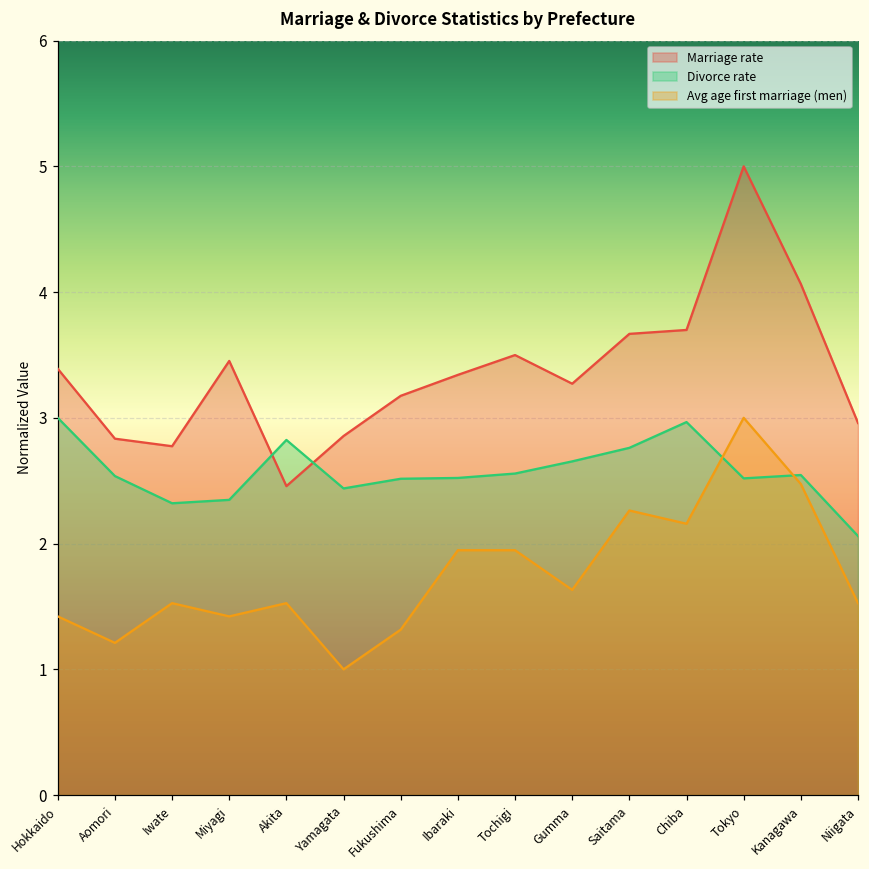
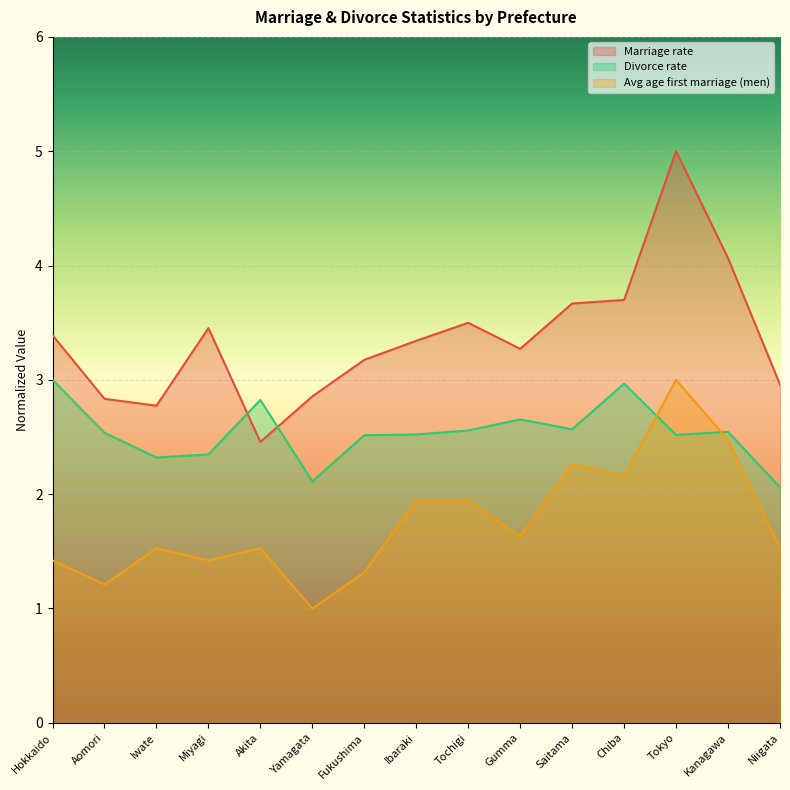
  {
    "Divorce rate": {
      "Hokkaido": 3.00,
      "Aomori": 2.54,
      "Iwate": 2.32,
      "Miyagi": 2.35,
      "Akita": 2.82,
-     "Yamagata": 2.44,
+     "Yamagata": 2.11,
      "Fukushima": 2.52,
      "Ibaraki": 2.52,
      "Tochigi": 2.56,
      "Gumma": 2.65,
-     "Saitama": 2.76,
+     "Saitama": 2.57,
      "Chiba": 2.97,
      "Tokyo": 2.52,
      "Kanagawa": 2.55,
      "Niigata": 2.06
    }
  }
